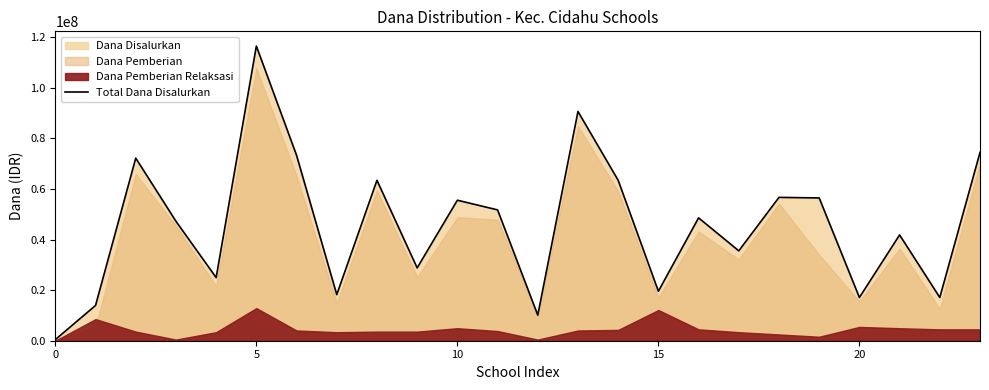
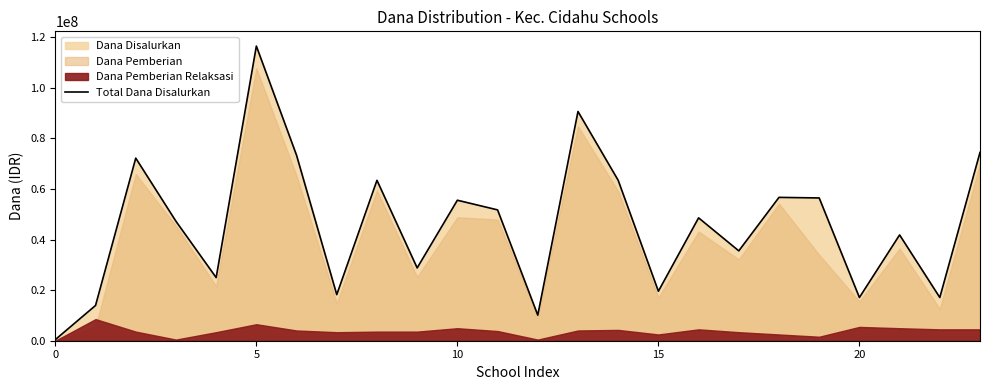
  {
    "Dana Pemberian Relaksasi": {
-     "5": 13000000,
+     "5": 7000000,
      "10": 5000000,
-     "15": 12000000,
+     "15": 2000000,
      "20": 5000000
    }
  }
